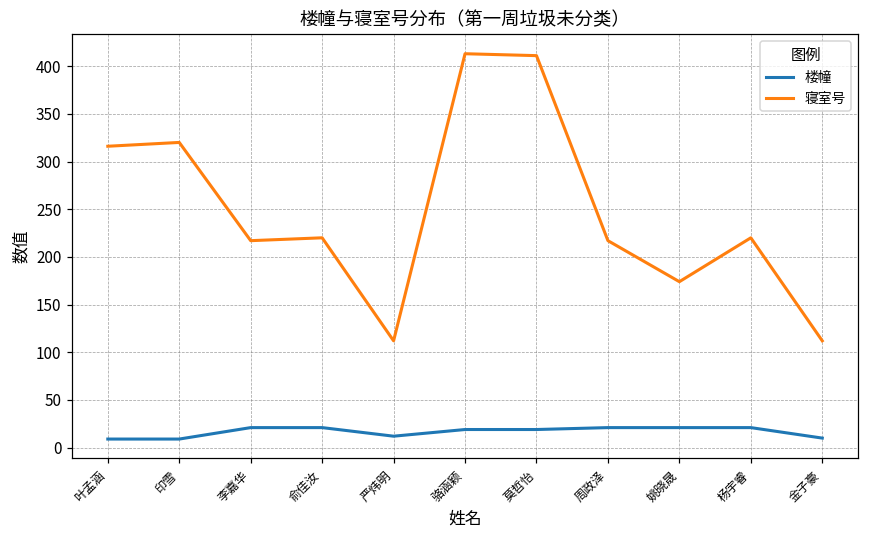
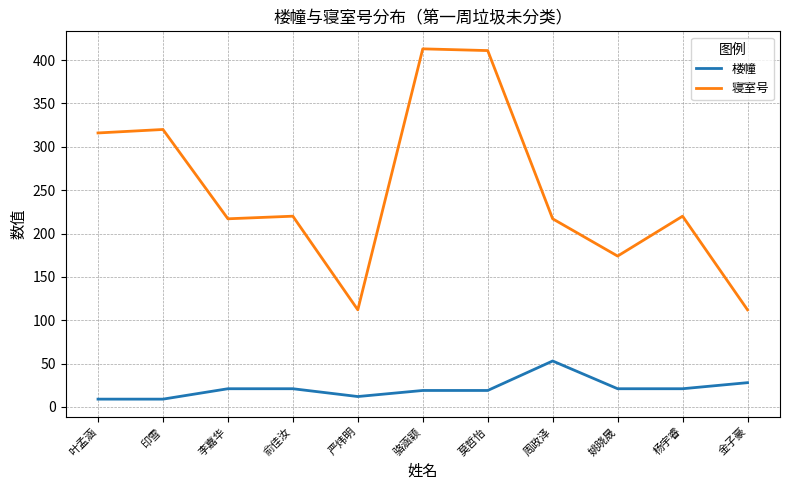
  {
    "楼幢": {
      "叶孟涵": 10,
      "印雪": 10,
      "李嘉华": 20,
      "俞佳汝": 20,
      "严炜明": 10,
      "骆涵颖": 20,
      "莫哲怡": 20,
-     "周政泽": 20,
+     "周政泽": 50,
      "姚晓晟": 20,
      "杨宇睿": 20,
-     "金子豪": 10
+     "金子豪": 30
    },
    "寝室号": {
      "叶孟涵": 320,
      "印雪": 320,
      "李嘉华": 220,
      "俞佳汝": 220,
      "严炜明": 110,
      "骆涵颖": 410,
      "莫哲怡": 410,
      "周政泽": 220,
      "姚晓晟": 170,
      "杨宇睿": 220,
      "金子豪": 110
    }
  }
